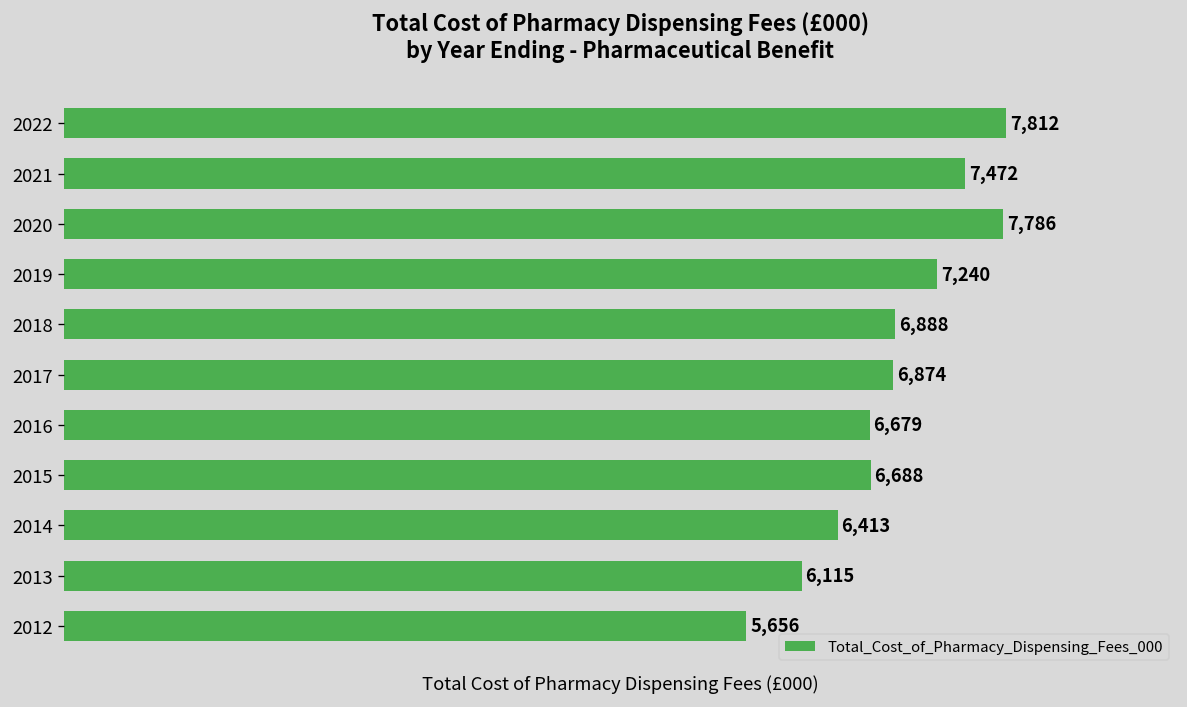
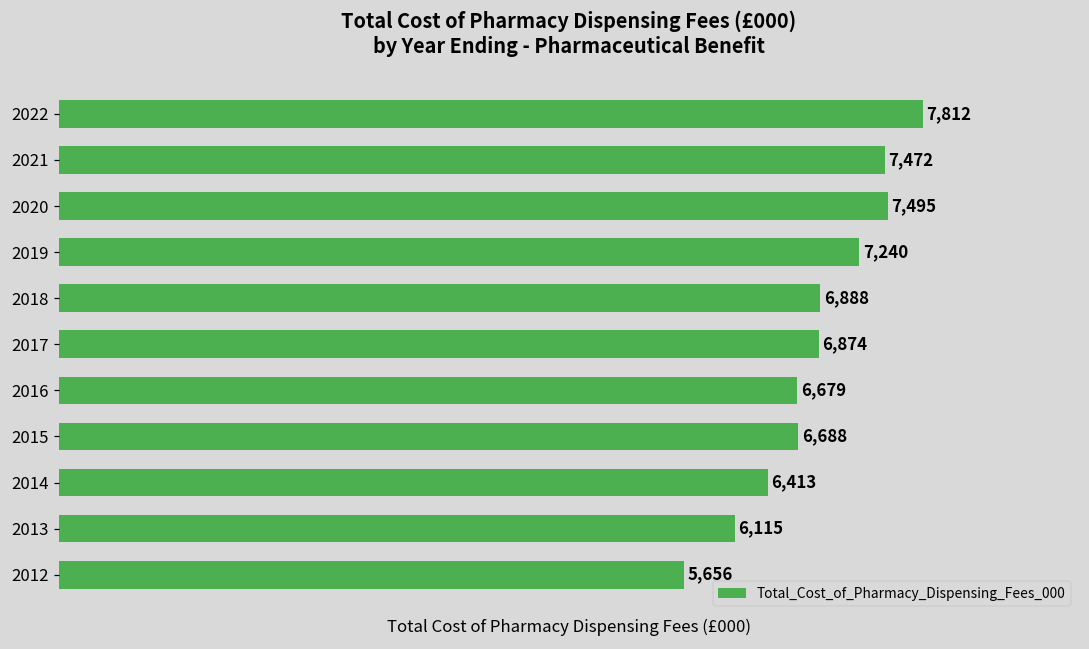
  {
    "2022": "7,812",
    "2021": "7,472",
-   "2020": "7,786",
+   "2020": "7,495",
    "2019": "7,240",
    "2018": "6,888",
    "2017": "6,874",
    "2016": "6,679",
    "2015": "6,688",
    "2014": "6,413",
    "2013": "6,115"
  }
